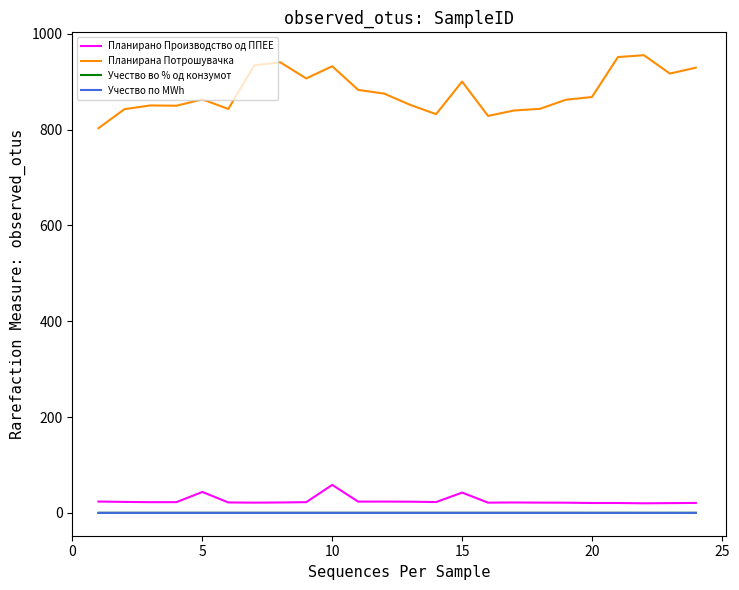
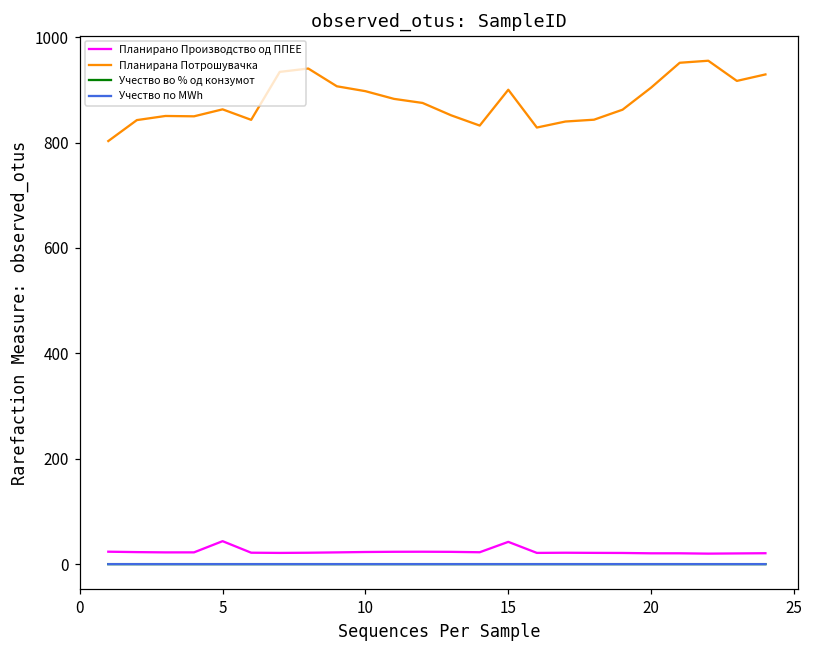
  {
    "Планирано Производство од ППЕЕ": {
      "5": 40,
-     "10": 60,
+     "10": 20,
      "15": 40,
      "20": 20
    },
    "Планирана Потрошувачка": {
-     "10": 930,
+     "10": 900,
      "15": 900,
-     "20": 870
+     "20": 900
    },
    "Учество по MWh": {
      "5": 0,
      "10": 0,
      "15": 0,
      "20": 0
    }
  }
